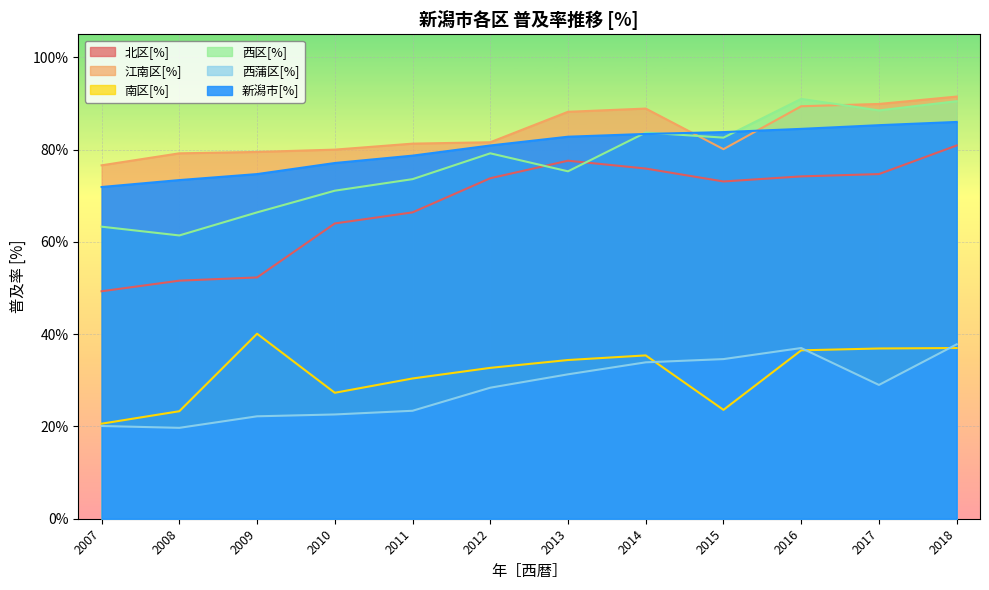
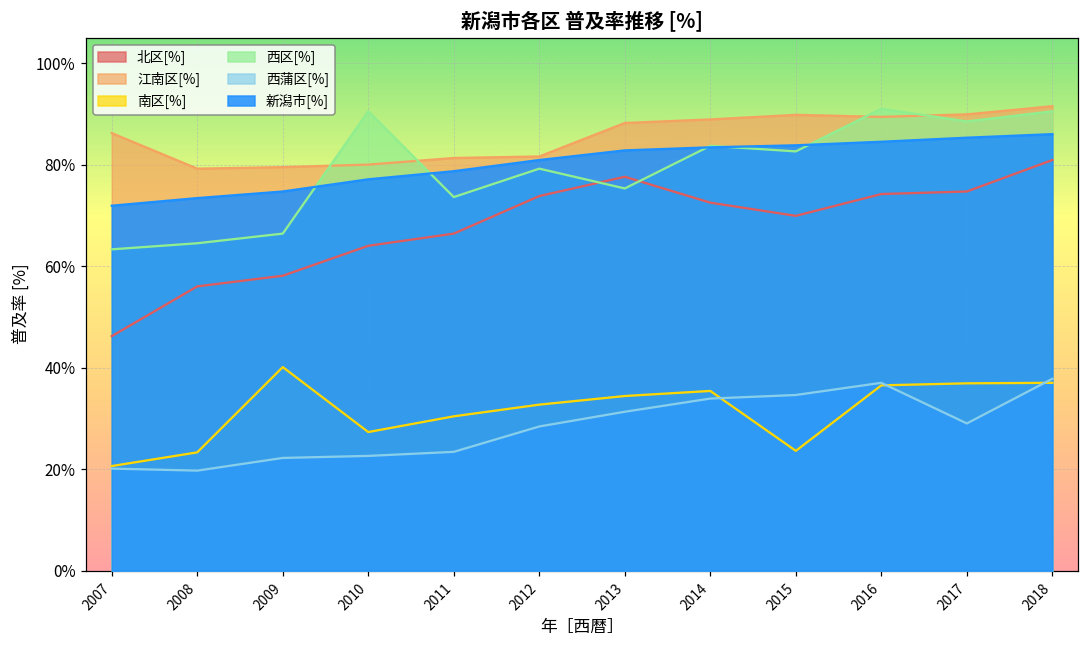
  {
    "北区[%]": {
-     "2007": "49%",
-     "2008": "52%",
-     "2009": "52%",
+     "2007": "46%",
+     "2008": "56%",
+     "2009": "58%",
      "2010": "64%",
      "2011": "66%",
      "2012": "74%",
      "2013": "78%",
-     "2014": "76%",
-     "2015": "73%",
+     "2014": "73%",
+     "2015": "70%",
      "2016": "74%",
      "2017": "75%",
      "2018": "81%"
    },
    "江南区[%]": {
-     "2007": "77%",
+     "2007": "86%",
      "2008": "79%",
      "2009": "80%",
      "2010": "80%",
      "2011": "81%",
      "2012": "82%",
      "2013": "88%",
      "2014": "89%",
-     "2015": "80%",
+     "2015": "90%",
      "2016": "89%",
      "2017": "90%",
      "2018": "92%"
    },
    "南区[%]": {
      "2008": "23%",
      "2009": "40%",
      "2010": "27%",
      "2011": "30%",
      "2012": "33%",
      "2013": "34%",
      "2014": "35%",
      "2015": "24%",
      "2017": "37%",
      "2018": "37%"
    },
    "西区[%]": {
      "2007": "63%",
-     "2008": "61%",
+     "2008": "65%",
      "2009": "66%",
-     "2010": "71%",
+     "2010": "91%",
      "2011": "74%",
      "2012": "79%",
      "2013": "75%",
      "2015": "83%",
      "2016": "91%",
      "2017": "89%",
      "2018": "91%"
    },
    "西蒲区[%]": {
      "2008": "20%",
      "2009": "22%",
      "2010": "23%",
      "2011": "23%",
      "2012": "28%",
      "2013": "31%",
      "2014": "34%",
      "2015": "35%",
      "2017": "29%",
      "2018": "38%"
    },
    "新潟市[%]": {
      "2007": "72%",
      "2008": "73%",
      "2009": "75%",
      "2010": "77%",
      "2011": "79%",
      "2012": "81%",
      "2013": "83%",
      "2015": "84%",
      "2016": "85%",
      "2017": "85%",
      "2018": "86%"
    }
  }
